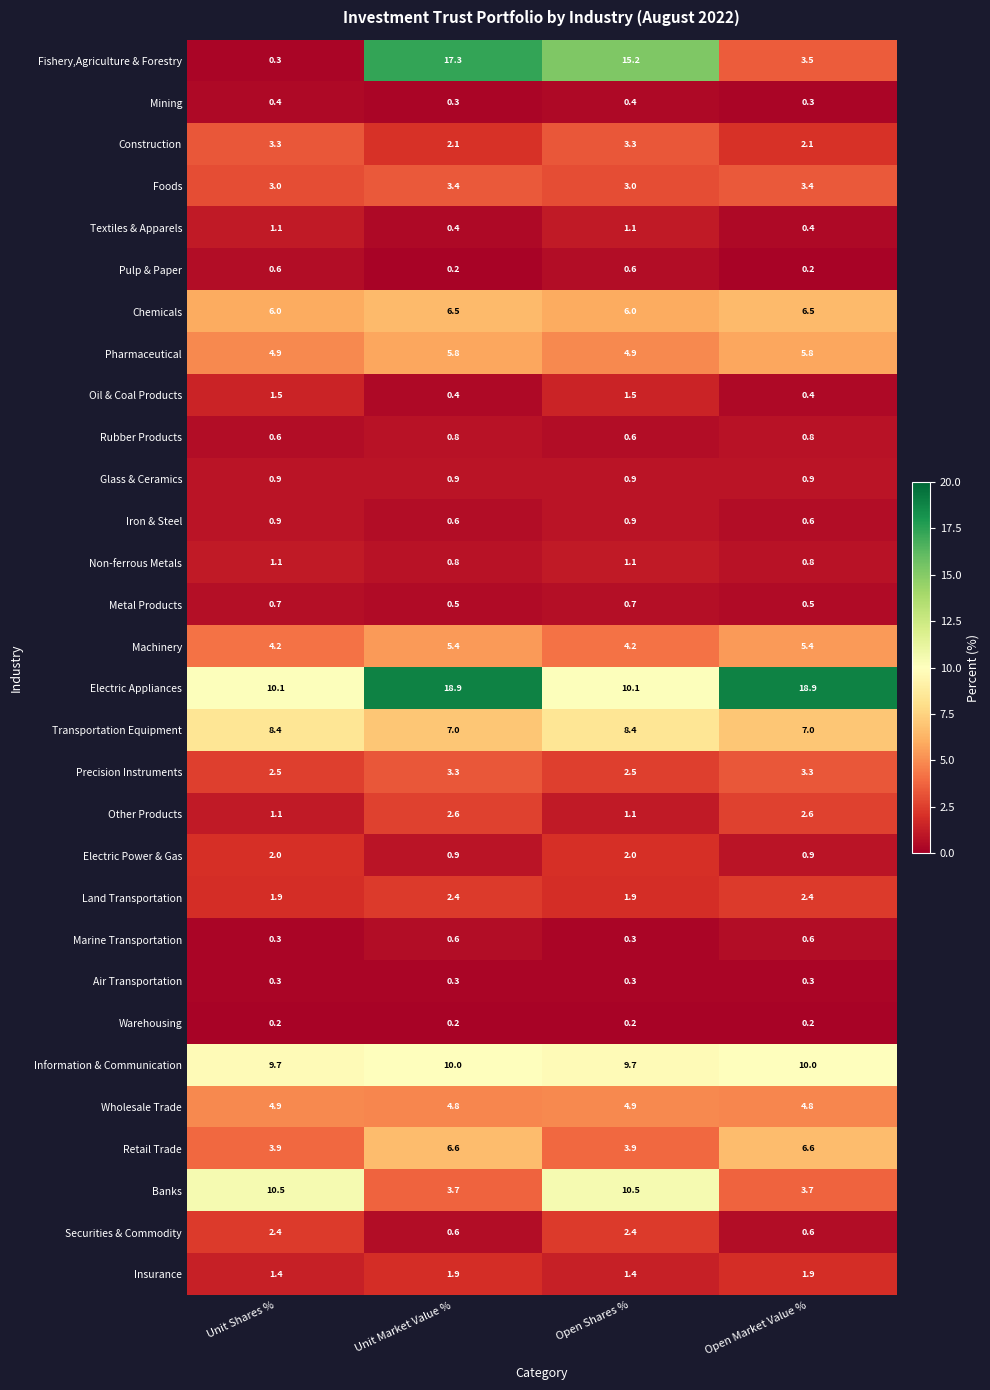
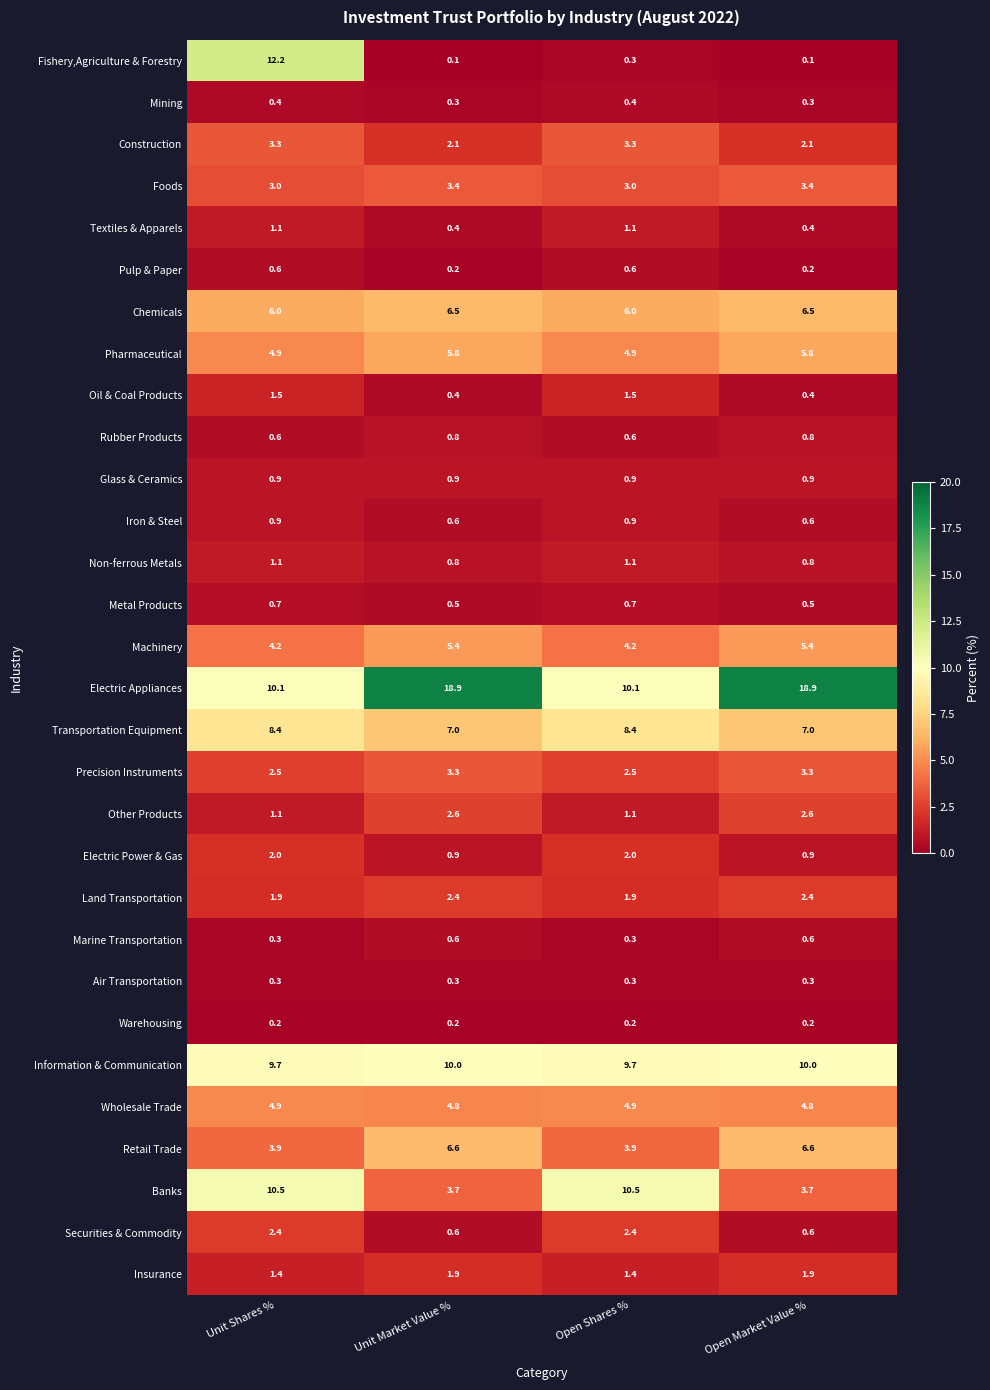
  {
    "Fishery,Agriculture & Forestry": {
-     "Unit Shares %": 0.3,
-     "Unit Market Value %": 17.3,
-     "Open Shares %": 15.2,
-     "Open Market Value %": 3.5
+     "Unit Shares %": 12.2,
+     "Unit Market Value %": 0.1,
+     "Open Shares %": 0.3,
+     "Open Market Value %": 0.1
    },
    "Mining": {
      "Unit Shares %": 0.4,
      "Unit Market Value %": 0.3,
      "Open Shares %": 0.4,
      "Open Market Value %": 0.3
    },
    "Construction": {
      "Unit Shares %": 3.3,
      "Unit Market Value %": 2.1,
      "Open Shares %": 3.3,
      "Open Market Value %": 2.1
    },
    "Foods": {
      "Unit Shares %": 3.0,
      "Unit Market Value %": 3.4,
      "Open Shares %": 3.0,
      "Open Market Value %": 3.4
    },
    "Textiles & Apparels": {
      "Unit Shares %": 1.1,
      "Unit Market Value %": 0.4,
      "Open Shares %": 1.1,
      "Open Market Value %": 0.4
    },
    "Pulp & Paper": {
      "Unit Shares %": 0.6,
      "Unit Market Value %": 0.2,
      "Open Shares %": 0.6,
      "Open Market Value %": 0.2
    },
    "Chemicals": {
      "Unit Shares %": 6.0,
      "Unit Market Value %": 6.5,
      "Open Shares %": 6.0,
      "Open Market Value %": 6.5
    },
    "Pharmaceutical": {
      "Unit Shares %": 4.9,
      "Unit Market Value %": 5.8,
      "Open Shares %": 4.9,
      "Open Market Value %": 5.8
    },
    "Oil & Coal Products": {
      "Unit Shares %": 1.5,
      "Unit Market Value %": 0.4,
      "Open Shares %": 1.5,
      "Open Market Value %": 0.4
    },
    "Rubber Products": {
      "Unit Shares %": 0.6,
      "Unit Market Value %": 0.8,
      "Open Shares %": 0.6,
      "Open Market Value %": 0.8
    },
    "Glass & Ceramics": {
      "Unit Shares %": 0.9,
      "Unit Market Value %": 0.9,
      "Open Shares %": 0.9,
      "Open Market Value %": 0.9
    },
    "Iron & Steel": {
      "Unit Shares %": 0.9,
      "Unit Market Value %": 0.6,
      "Open Shares %": 0.9,
      "Open Market Value %": 0.6
    },
    "Non-ferrous Metals": {
      "Unit Shares %": 1.1,
      "Unit Market Value %": 0.8,
      "Open Shares %": 1.1,
      "Open Market Value %": 0.8
    },
    "Metal Products": {
      "Unit Shares %": 0.7,
      "Unit Market Value %": 0.5,
      "Open Shares %": 0.7,
      "Open Market Value %": 0.5
    },
    "Machinery": {
      "Unit Shares %": 4.2,
      "Unit Market Value %": 5.4,
      "Open Shares %": 4.2,
      "Open Market Value %": 5.4
    },
    "Electric Appliances": {
      "Unit Shares %": 10.1,
      "Unit Market Value %": 18.9,
      "Open Shares %": 10.1,
      "Open Market Value %": 18.9
    },
    "Transportation Equipment": {
      "Unit Shares %": 8.4,
      "Unit Market Value %": 7.0,
      "Open Shares %": 8.4,
      "Open Market Value %": 7.0
    },
    "Precision Instruments": {
      "Unit Shares %": 2.5,
      "Unit Market Value %": 3.3,
      "Open Shares %": 2.5,
      "Open Market Value %": 3.3
    },
    "Other Products": {
      "Unit Shares %": 1.1,
      "Unit Market Value %": 2.6,
      "Open Shares %": 1.1,
      "Open Market Value %": 2.6
    },
    "Electric Power & Gas": {
      "Unit Shares %": 2.0,
      "Unit Market Value %": 0.9,
      "Open Shares %": 2.0,
      "Open Market Value %": 0.9
    },
    "Land Transportation": {
      "Unit Shares %": 1.9,
      "Unit Market Value %": 2.4,
      "Open Shares %": 1.9,
      "Open Market Value %": 2.4
    },
    "Marine Transportation": {
      "Unit Shares %": 0.3,
      "Unit Market Value %": 0.6,
      "Open Shares %": 0.3,
      "Open Market Value %": 0.6
    },
    "Air Transportation": {
      "Unit Shares %": 0.3,
      "Unit Market Value %": 0.3,
      "Open Shares %": 0.3,
      "Open Market Value %": 0.3
    },
    "Warehousing": {
      "Unit Shares %": 0.2,
      "Unit Market Value %": 0.2,
      "Open Shares %": 0.2,
      "Open Market Value %": 0.2
    },
    "Information & Communication": {
      "Unit Shares %": 9.7,
      "Unit Market Value %": 10.0,
      "Open Shares %": 9.7,
      "Open Market Value %": 10.0
    },
    "Wholesale Trade": {
      "Unit Shares %": 4.9,
      "Unit Market Value %": 4.8,
      "Open Shares %": 4.9,
      "Open Market Value %": 4.8
    },
    "Retail Trade": {
      "Unit Shares %": 3.9,
      "Unit Market Value %": 6.6,
      "Open Shares %": 3.9,
      "Open Market Value %": 6.6
    },
    "Banks": {
      "Unit Shares %": 10.5,
      "Unit Market Value %": 3.7,
      "Open Shares %": 10.5,
      "Open Market Value %": 3.7
    },
    "Securities & Commodity": {
      "Unit Shares %": 2.4,
      "Unit Market Value %": 0.6,
      "Open Shares %": 2.4,
      "Open Market Value %": 0.6
    },
    "Insurance": {
      "Unit Shares %": 1.4,
      "Unit Market Value %": 1.9,
      "Open Shares %": 1.4,
      "Open Market Value %": 1.9
    }
  }
